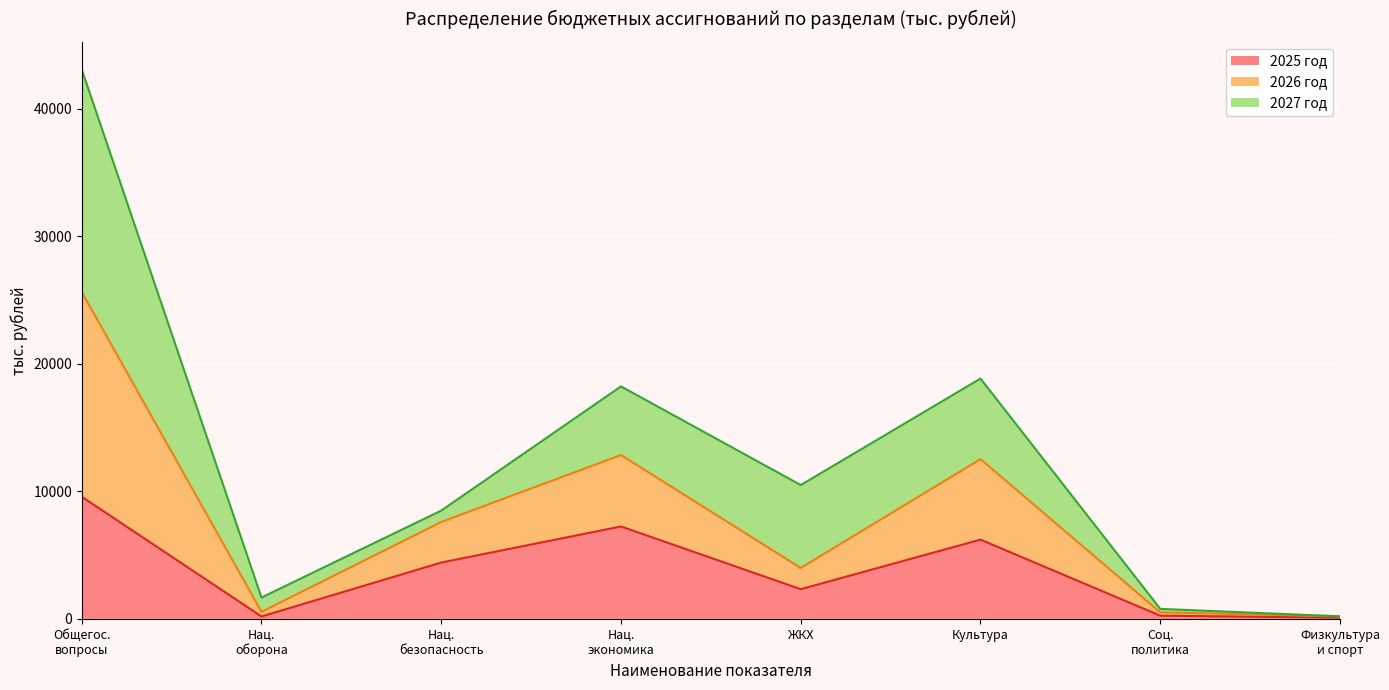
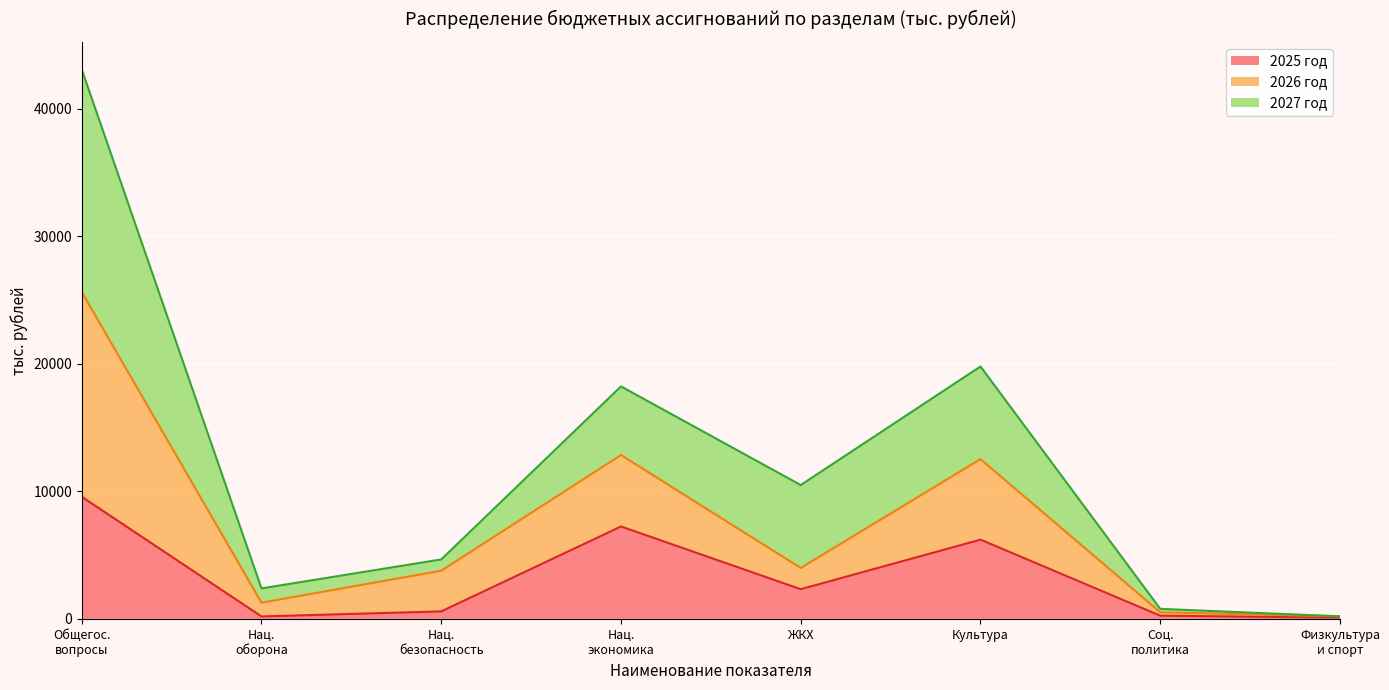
  {
    "2025 год": {
      "Общегос. вопросы": 9600,
      "Нац. оборона": 200,
-     "Нац. безопасность": 4400,
+     "Нац. безопасность": 600,
      "Нац. экономика": 7200,
      "ЖКХ": 2300,
      "Культура": 6200,
      "Соц. политика": 300
    },
    "2026 год": {
      "Общегос. вопросы": 16100,
-     "Нац. оборона": 400,
+     "Нац. оборона": 1100,
      "Нац. безопасность": 3200,
      "Нац. экономика": 5600,
      "ЖКХ": 1700,
      "Культура": 6300,
      "Соц. политика": 300
    },
    "2027 год": {
      "Общегос. вопросы": 17500,
      "Нац. оборона": 1100,
      "Нац. безопасность": 900,
      "Нац. экономика": 5400,
      "ЖКХ": 6500,
-     "Культура": 6300,
+     "Культура": 7300,
      "Соц. политика": 300
    }
  }
